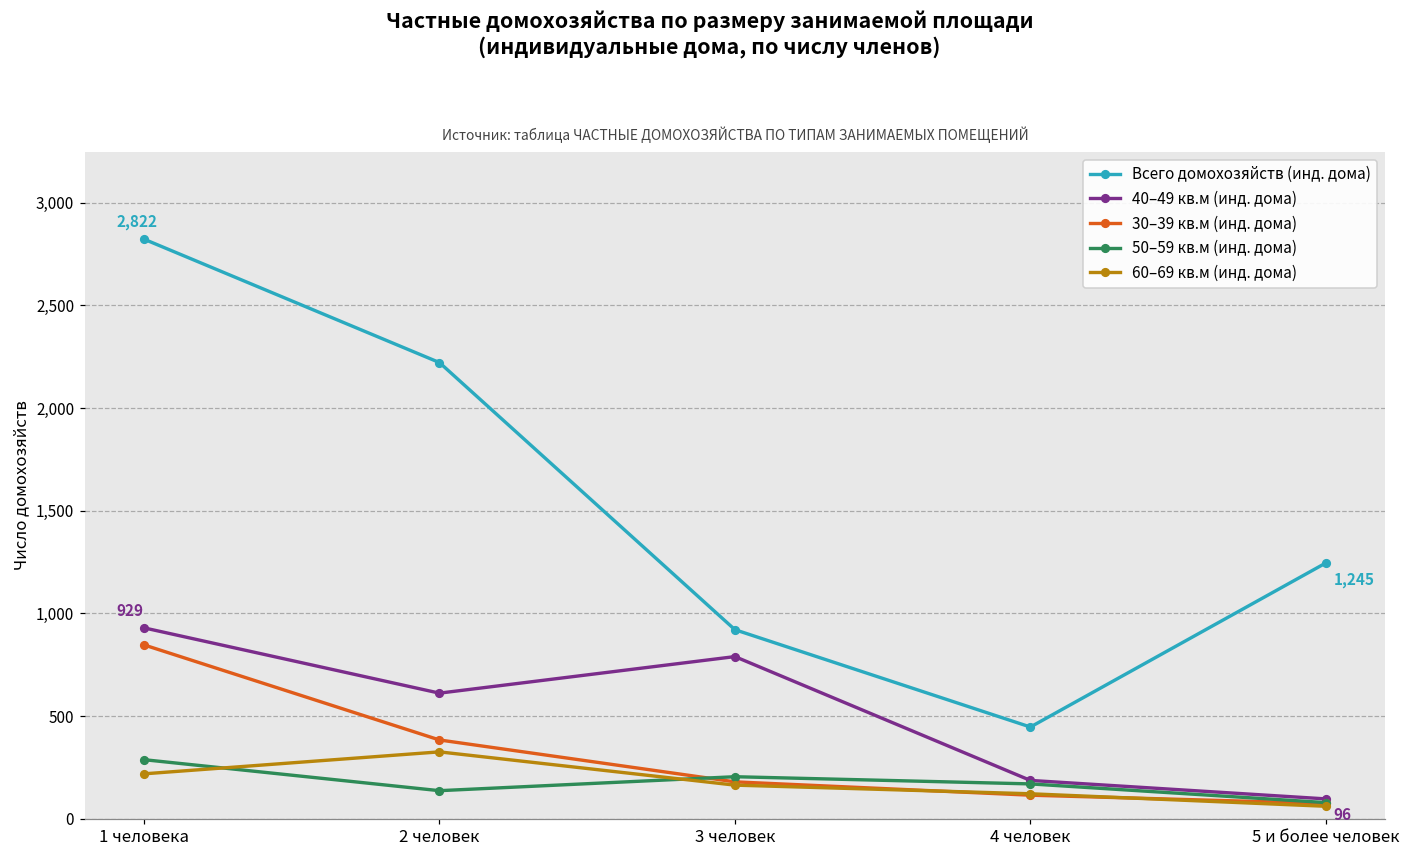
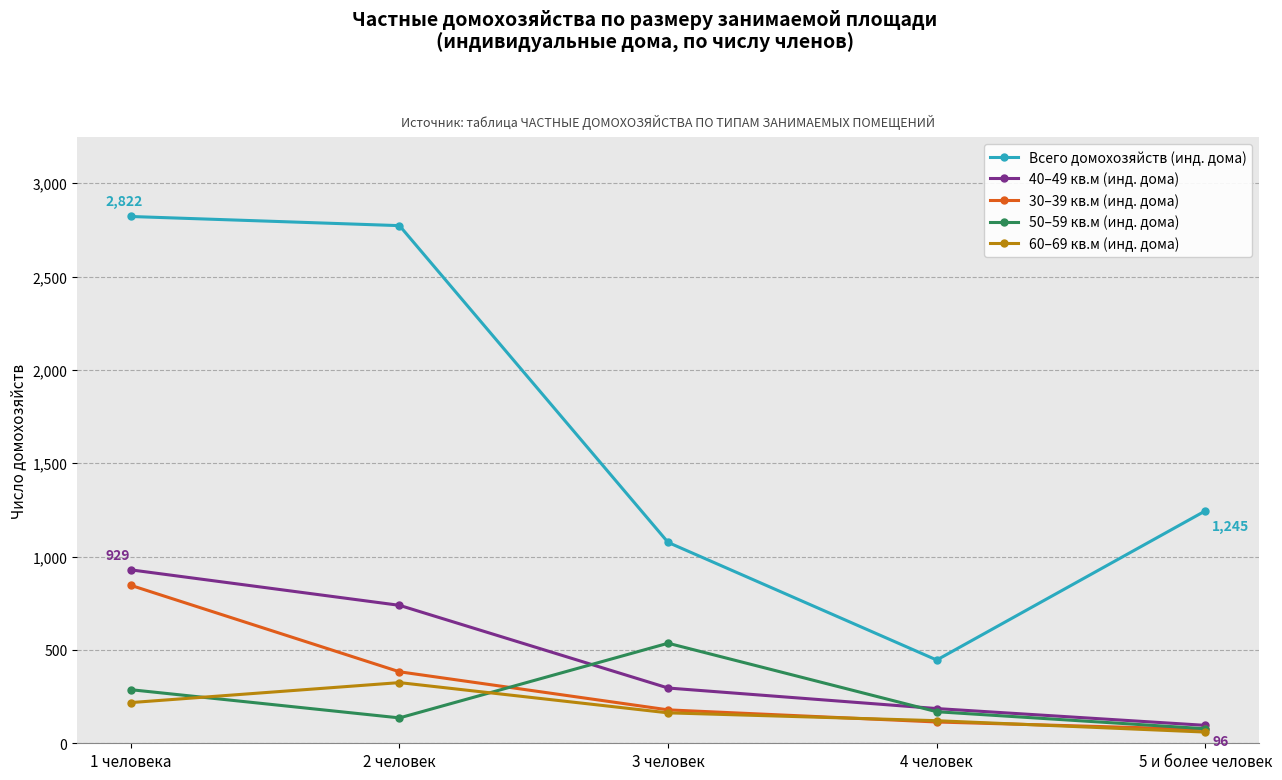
  {
    "Всего домохозяйств (инд. дома)": {
-     "2 человек": "2,220",
-     "3 человек": "920",
+     "2 человек": "2,770",
+     "3 человек": "1,080",
      "4 человек": "450"
    },
    "40–49 кв.м (инд. дома)": {
-     "2 человек": "610",
-     "3 человек": "790",
+     "2 человек": "740",
+     "3 человек": "300",
      "4 человек": "190"
    },
    "50–59 кв.м (инд. дома)": {
      "1 человека": "290",
      "2 человек": "140",
-     "3 человек": "200",
+     "3 человек": "540",
      "4 человек": "170"
    }
  }
